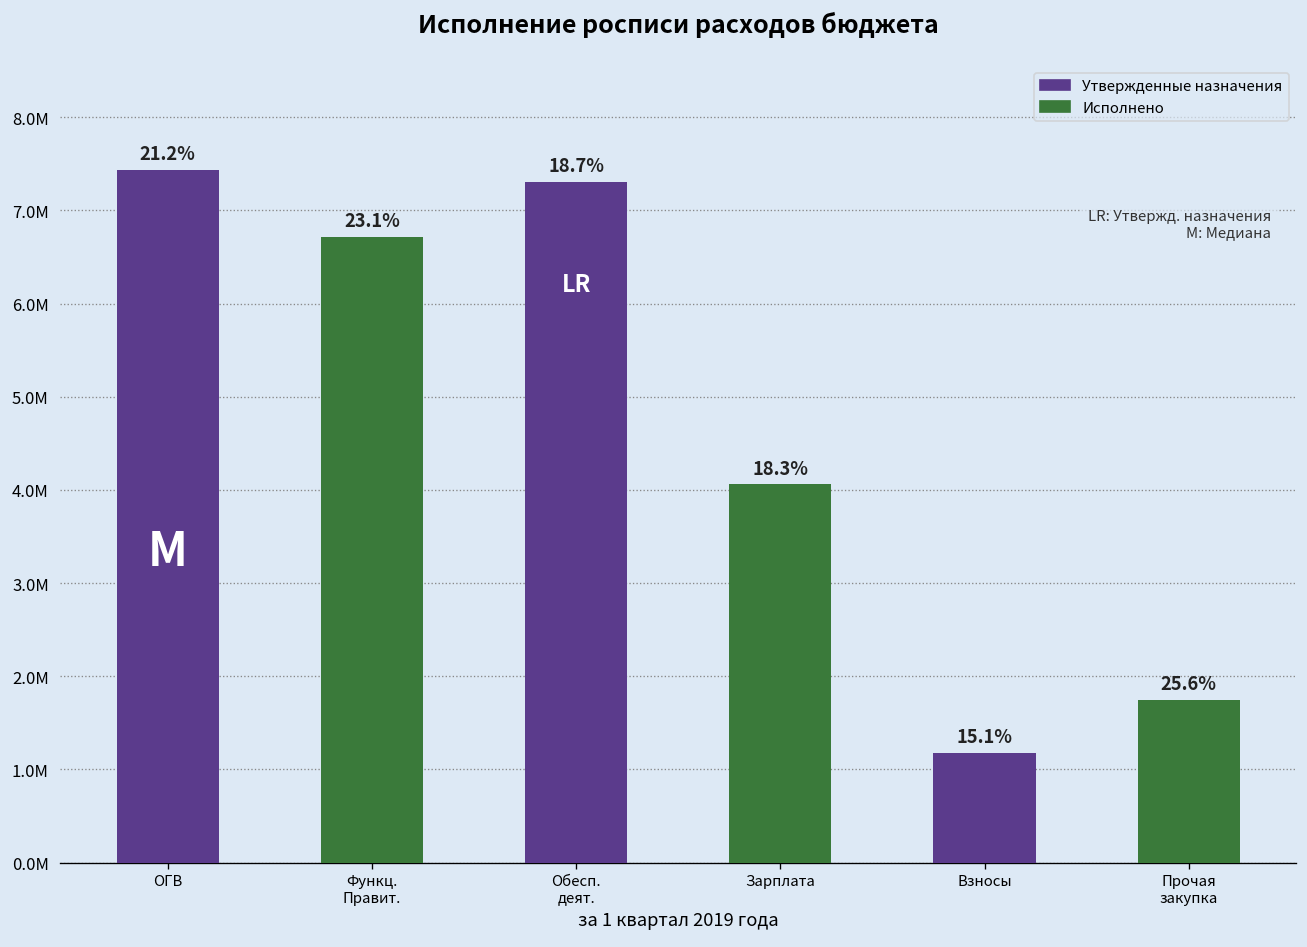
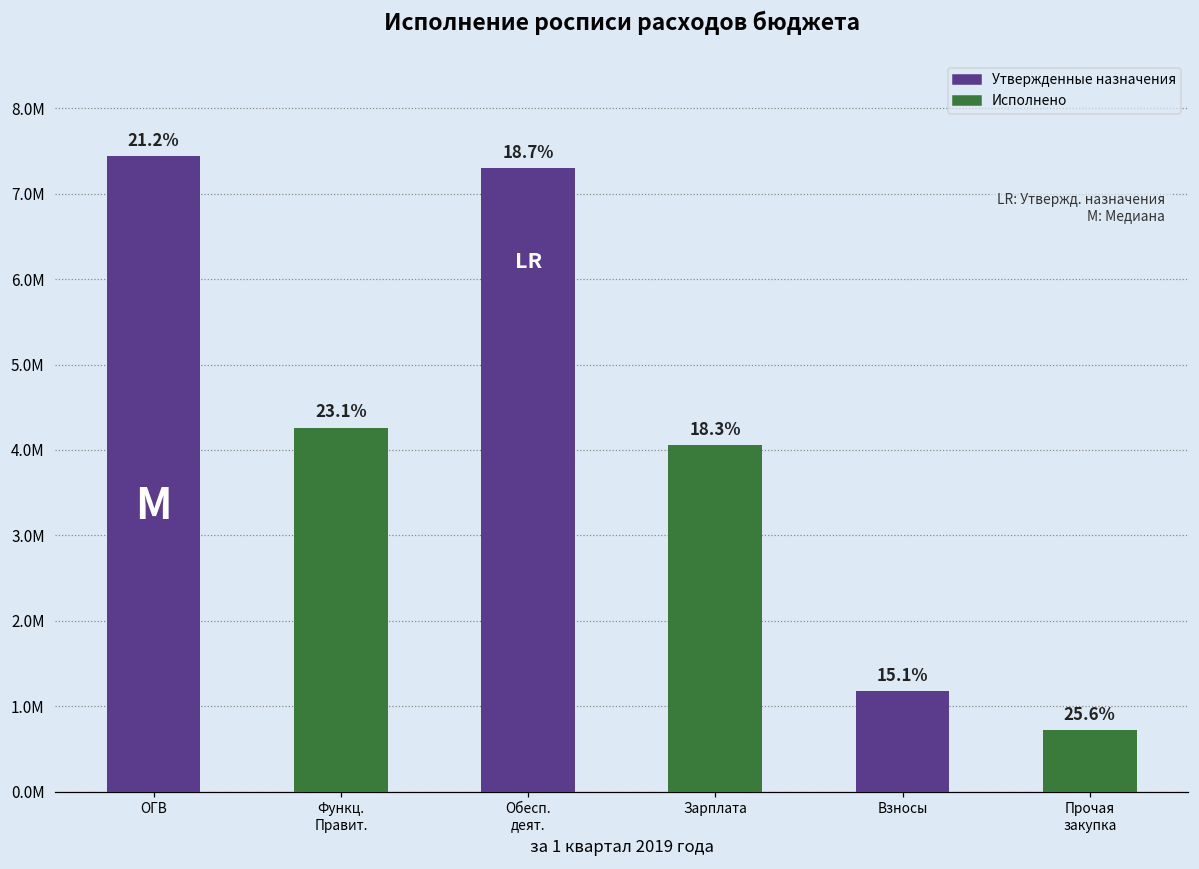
  {
-   "Функц. Правит.": 6700000,
-   "Прочая закупка": 1700000
+   "Функц. Правит.": 4300000,
+   "Прочая закупка": 700000
  }
